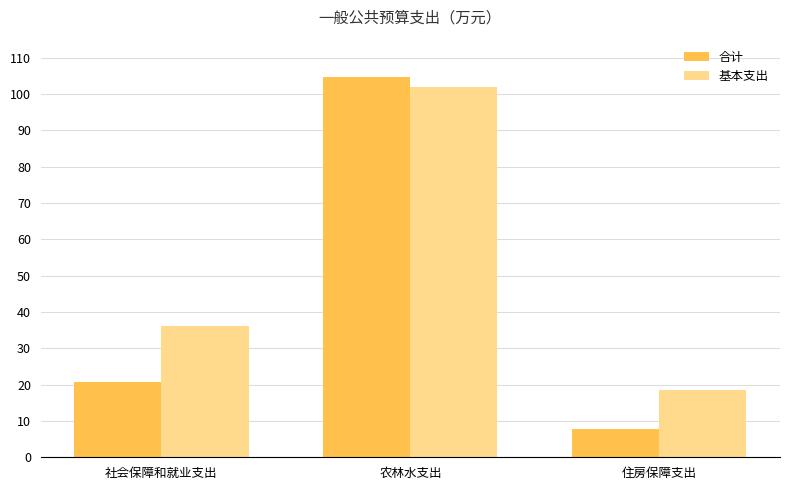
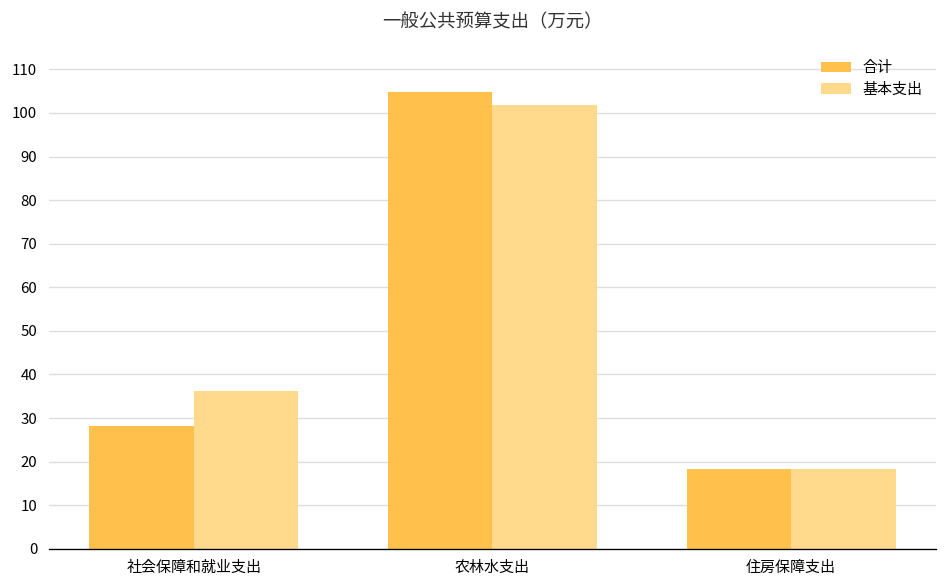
  {
    "合计": {
-     "社会保障和就业支出": 21,
+     "社会保障和就业支出": 28,
      "农林水支出": 105,
-     "住房保障支出": 8
+     "住房保障支出": 18
    },
    "基本支出": {
      "社会保障和就业支出": 36,
      "农林水支出": 102,
      "住房保障支出": 18
    }
  }
